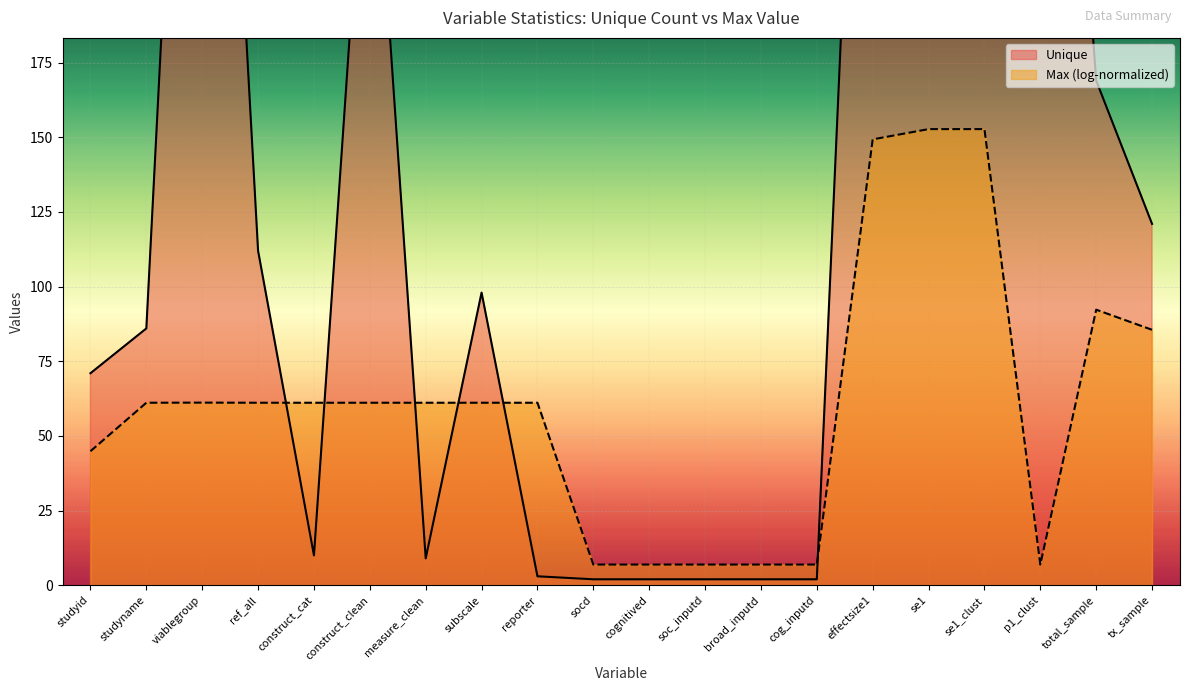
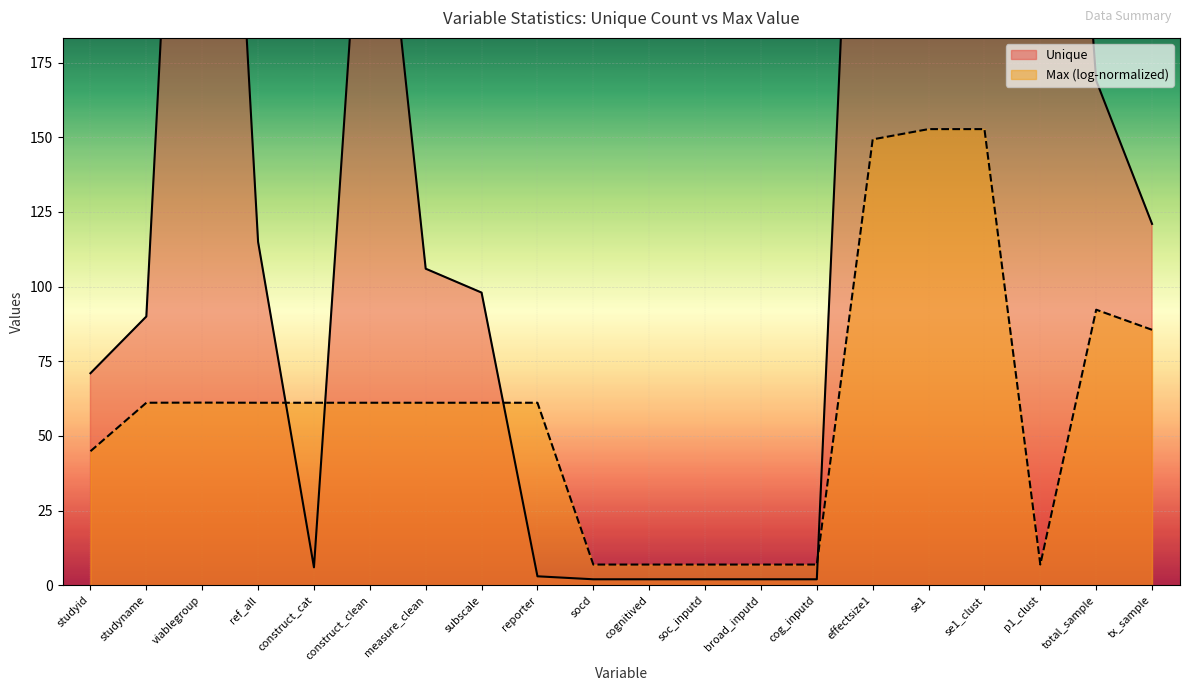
  {
    "Unique": {
      "studyid": 71,
-     "studyname": 86,
-     "ref_all": 112,
-     "construct_cat": 10,
-     "measure_clean": 9,
+     "studyname": 90,
+     "ref_all": 115,
+     "construct_cat": 6,
+     "measure_clean": 106,
      "subscale": 98,
      "reporter": 3,
      "socd": 2,
      "cognitived": 2,
      "soc_inputd": 2,
      "broad_inputd": 2,
      "cog_inputd": 2,
      "tx_sample": 121
    },
    "Max (log-normalized)": {
      "studyid": 45,
      "studyname": 61,
      "viablegroup": 61,
      "ref_all": 61,
      "construct_cat": 61,
      "construct_clean": 61,
      "measure_clean": 61,
      "subscale": 61,
      "reporter": 61,
      "socd": 7,
      "cognitived": 7,
      "soc_inputd": 7,
      "broad_inputd": 7,
      "cog_inputd": 7,
      "effectsize1": 149,
      "se1": 153,
      "se1_clust": 153,
      "p1_clust": 7,
      "total_sample": 92,
      "tx_sample": 86
    }
  }
